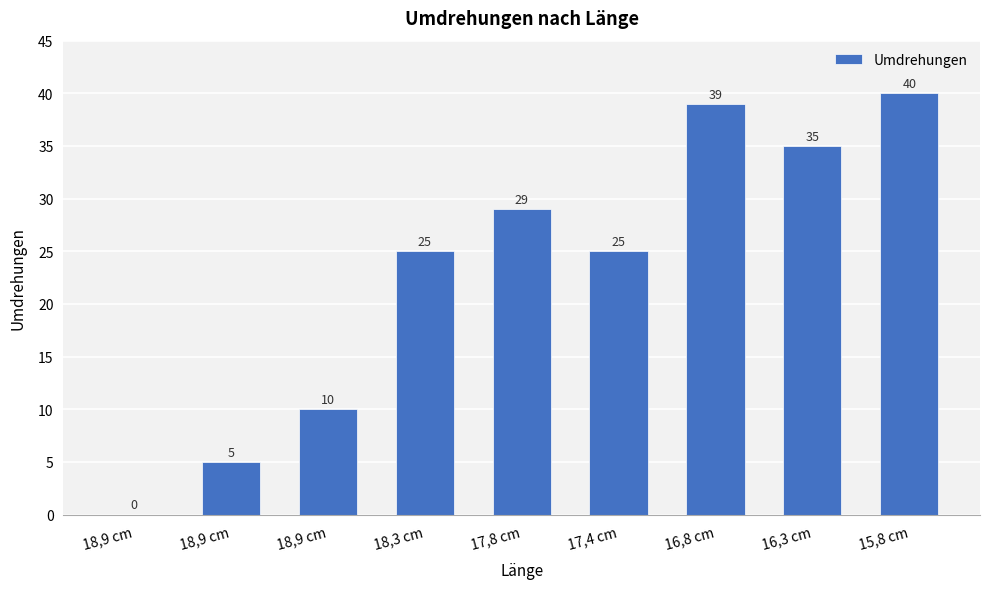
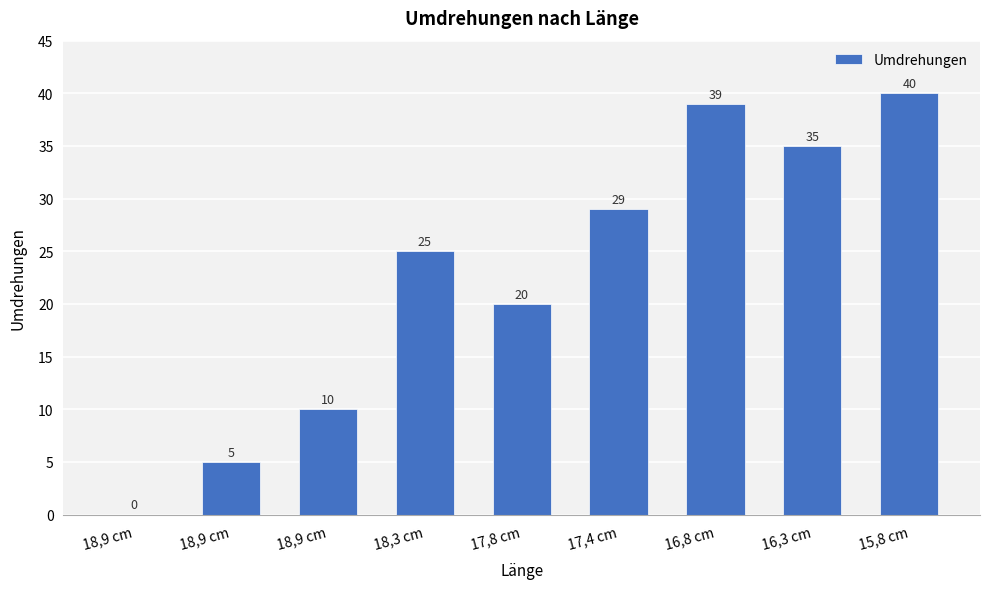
  {
    "18,3 cm": 25,
-   "17,8 cm": 29,
-   "17,4 cm": 25,
+   "17,8 cm": 20,
+   "17,4 cm": 29,
    "16,8 cm": 39,
    "16,3 cm": 35,
    "15,8 cm": 40
  }
